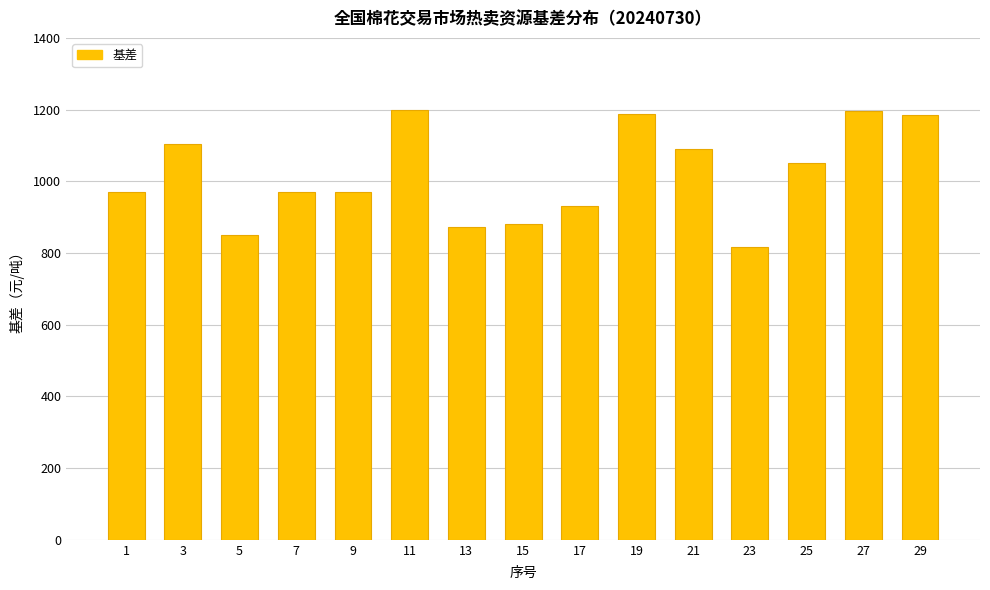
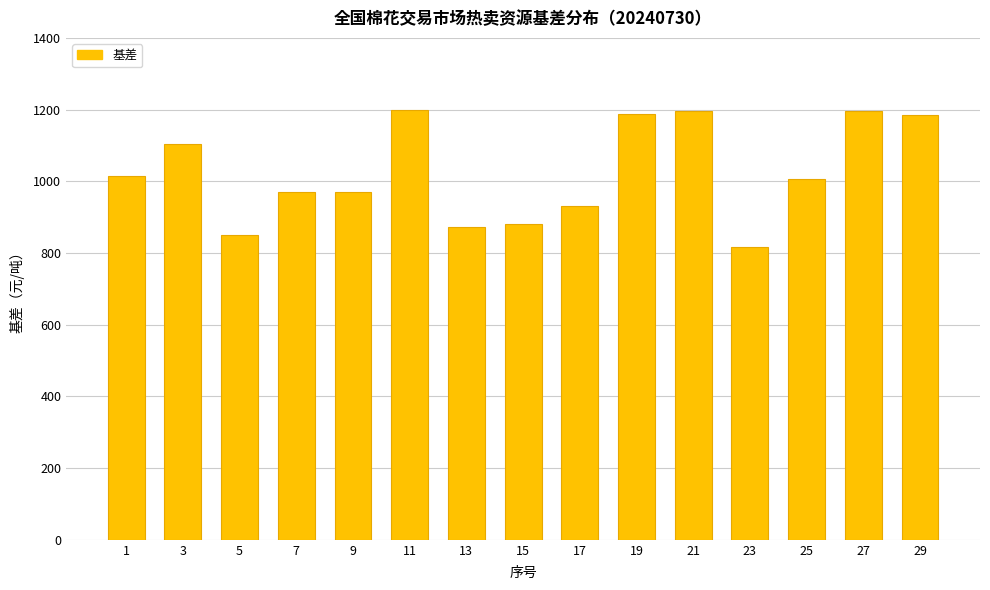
  {
-   "1": 970,
+   "1": 1020,
    "3": 1110,
    "5": 850,
    "7": 970,
    "9": 970,
    "11": 1200,
    "13": 870,
    "15": 880,
    "17": 930,
    "19": 1190,
-   "21": 1090,
+   "21": 1200,
    "23": 820,
-   "25": 1050,
+   "25": 1010,
    "27": 1200,
    "29": 1190
  }
